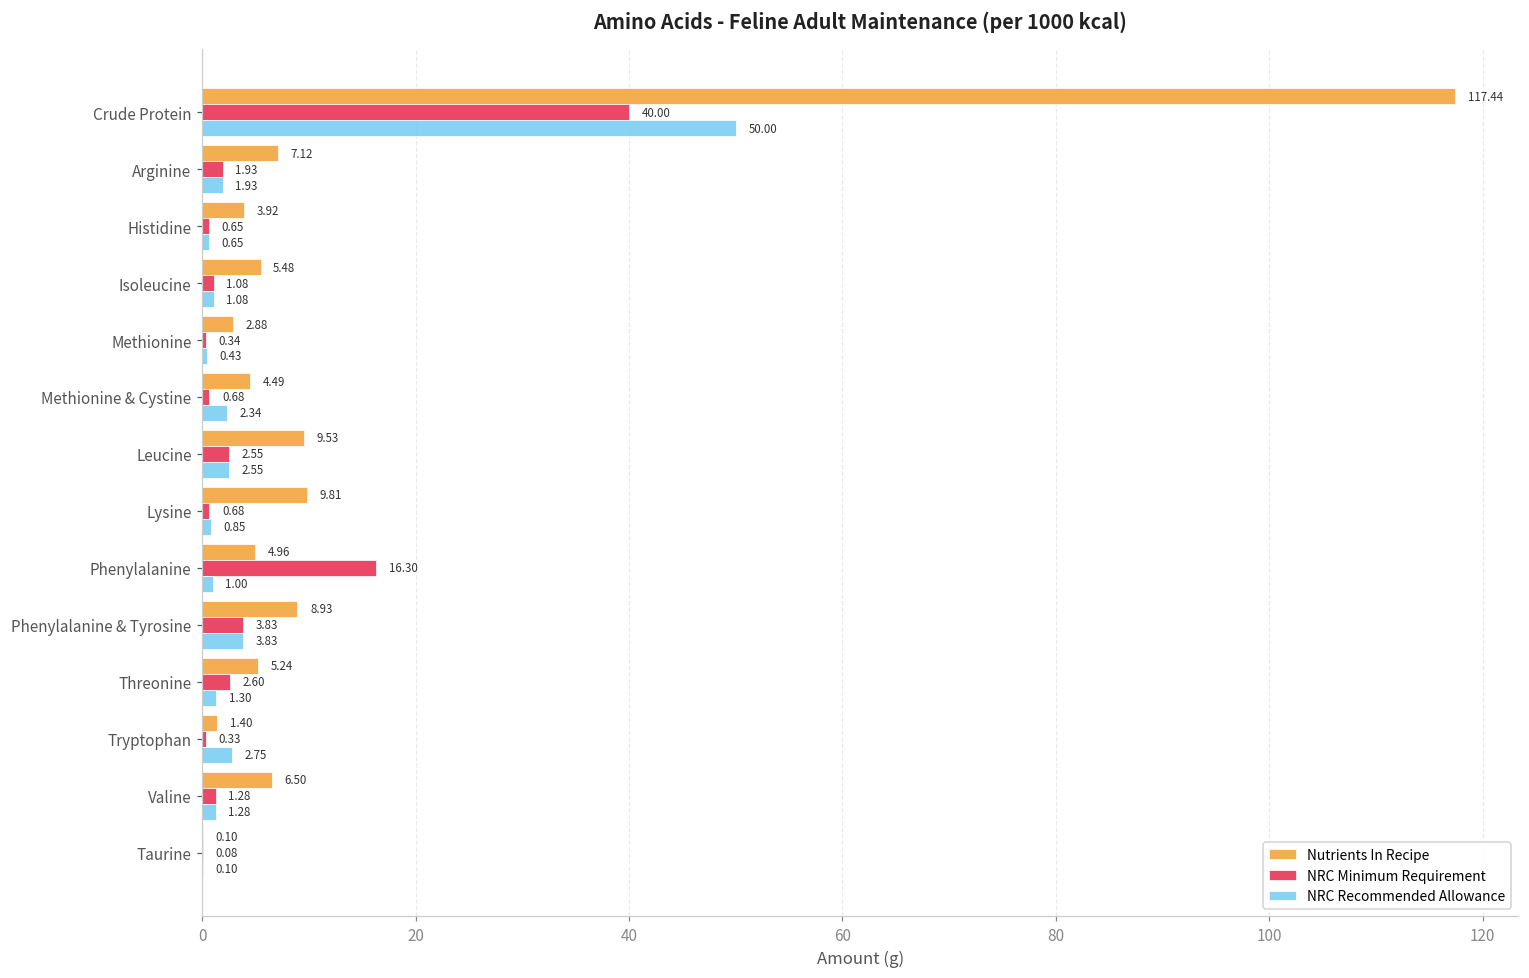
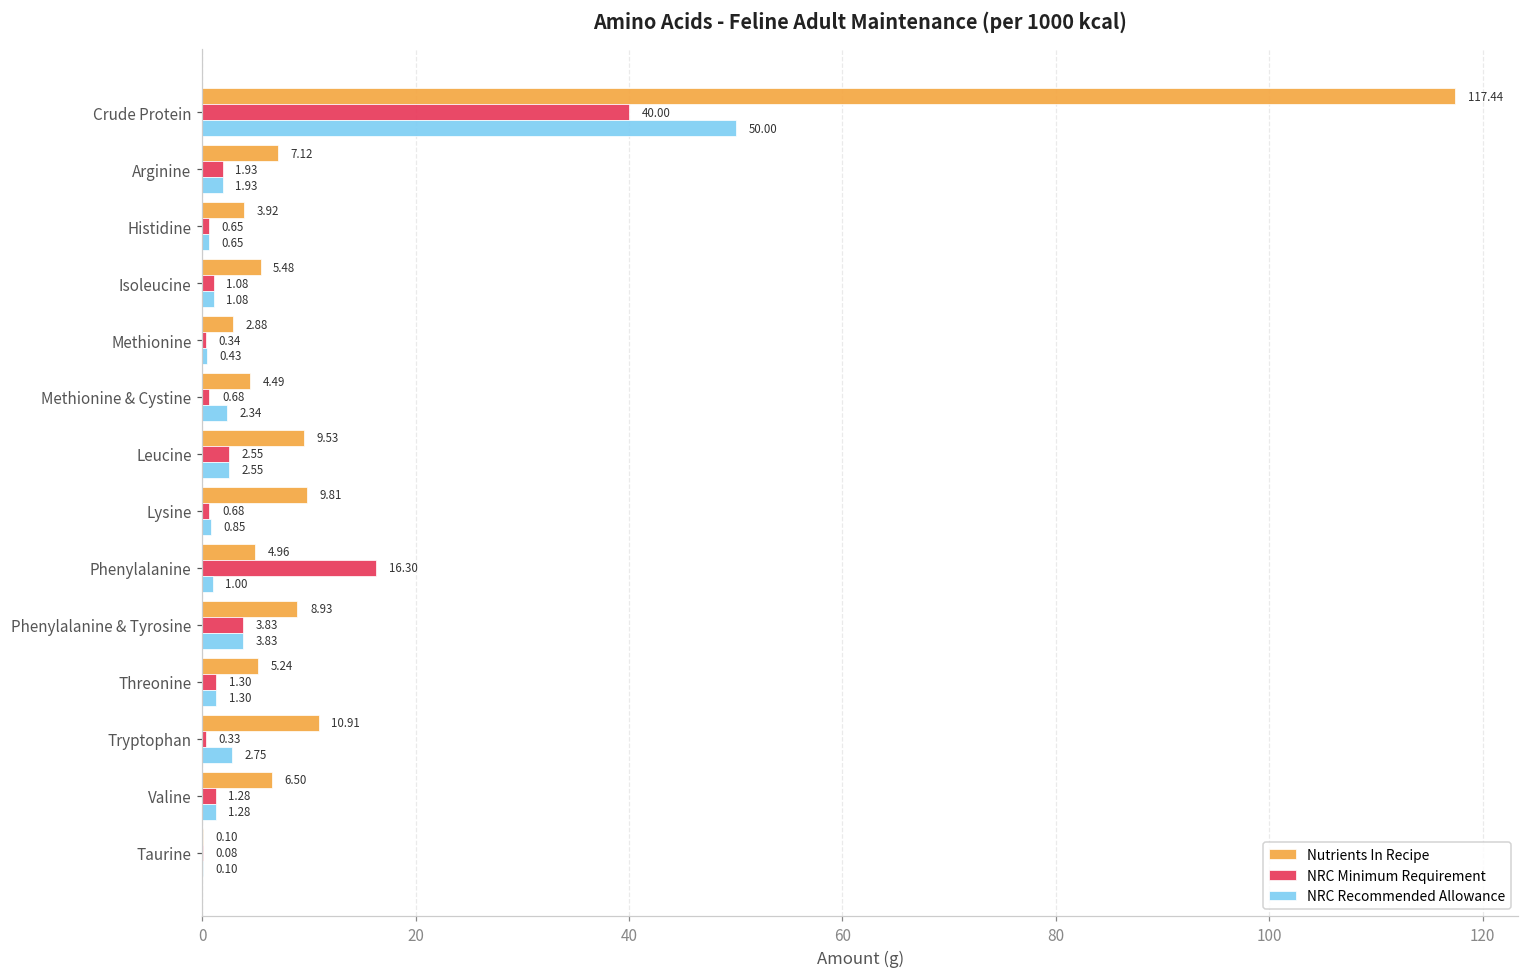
  {
    "Nutrients In Recipe": {
      "Crude Protein": 117.44,
      "Arginine": 7.12,
      "Histidine": 3.92,
      "Isoleucine": 5.48,
      "Methionine": 2.88,
      "Methionine & Cystine": 4.49,
      "Leucine": 9.53,
      "Lysine": 9.81,
      "Phenylalanine": 4.96,
      "Phenylalanine & Tyrosine": 8.93,
      "Threonine": 5.24,
-     "Tryptophan": 1.40,
+     "Tryptophan": 10.91,
      "Valine": 6.50,
      "Taurine": 0.10
    },
    "NRC Minimum Requirement": {
      "Crude Protein": 40.00,
      "Arginine": 1.93,
      "Histidine": 0.65,
      "Isoleucine": 1.08,
      "Methionine": 0.34,
      "Methionine & Cystine": 0.68,
      "Leucine": 2.55,
      "Lysine": 0.68,
      "Phenylalanine": 16.30,
      "Phenylalanine & Tyrosine": 3.83,
-     "Threonine": 2.60,
+     "Threonine": 1.30,
      "Tryptophan": 0.33,
      "Valine": 1.28,
      "Taurine": 0.08
    },
    "NRC Recommended Allowance": {
      "Crude Protein": 50.00,
      "Arginine": 1.93,
      "Histidine": 0.65,
      "Isoleucine": 1.08,
      "Methionine": 0.43,
      "Methionine & Cystine": 2.34,
      "Leucine": 2.55,
      "Lysine": 0.85,
      "Phenylalanine": 1.00,
      "Phenylalanine & Tyrosine": 3.83,
      "Threonine": 1.30,
      "Tryptophan": 2.75,
      "Valine": 1.28,
      "Taurine": 0.10
    }
  }
